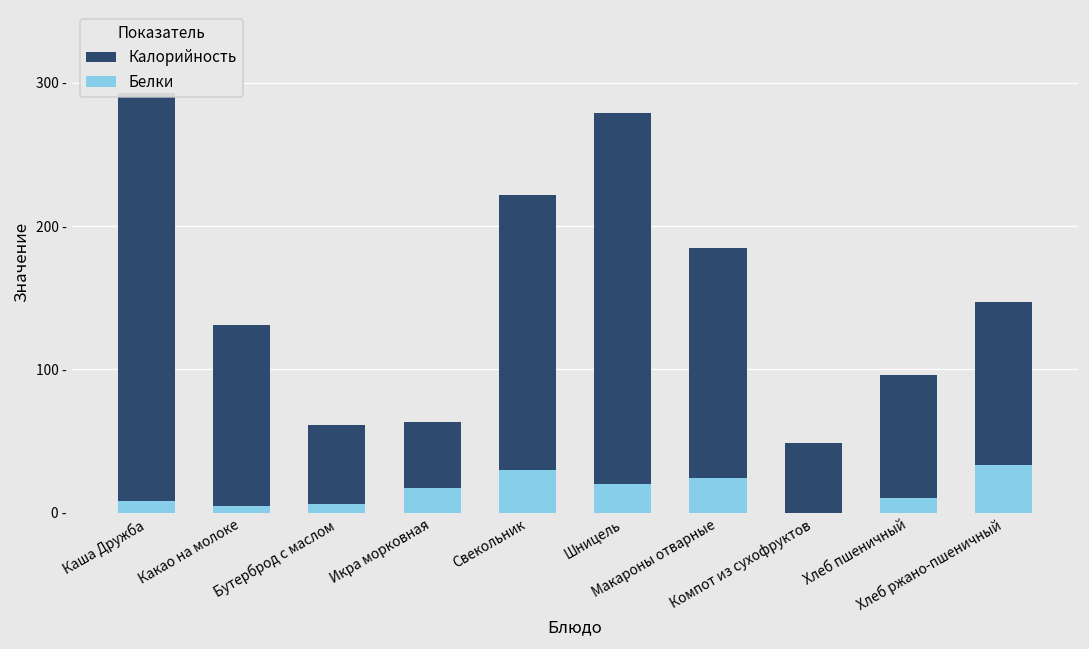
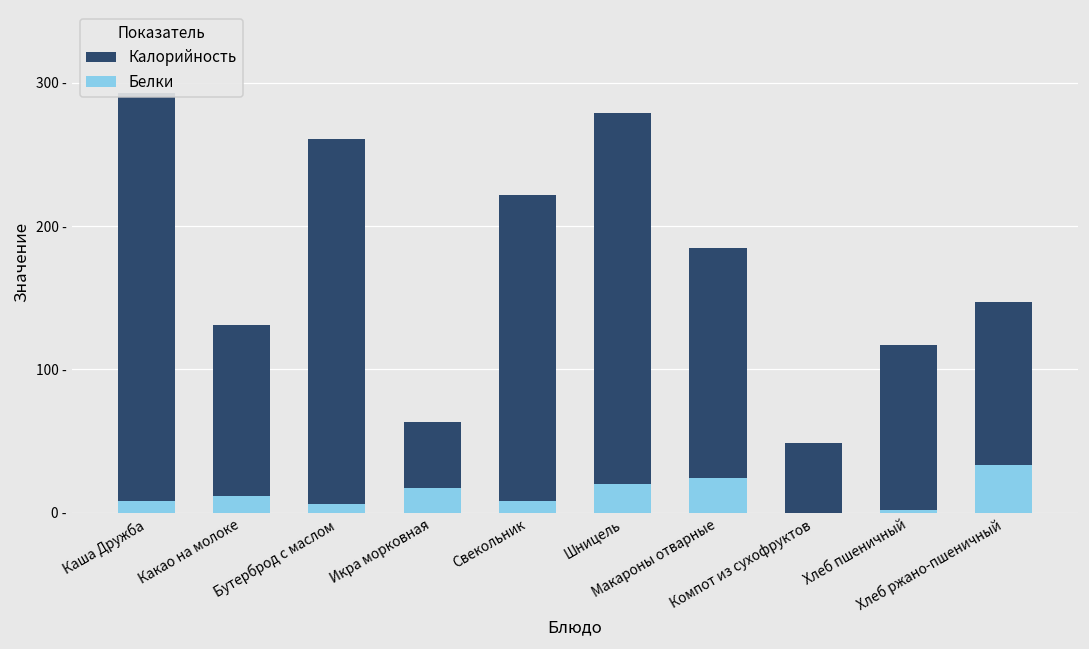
  {
    "Калорийность": {
      "Какао на молоке": "131 -",
-     "Бутерброд с маслом": "61 -",
+     "Бутерброд с маслом": "261 -",
      "Икра морковная": "63 -",
      "Свекольник": "222 -",
      "Шницель": "279 -",
      "Макароны отварные": "185 -",
      "Компот из сухофруктов": "49 -",
-     "Хлеб пшеничный": "96 -",
+     "Хлеб пшеничный": "117 -",
      "Хлеб ржано-пшеничный": "147 -"
    },
    "Белки": {
-     "Какао на молоке": "5 -",
-     "Свекольник": "30 -",
+     "Какао на молоке": "12 -",
+     "Свекольник": "8 -",
      "Компот из сухофруктов": "0 -",
-     "Хлеб пшеничный": "10 -"
+     "Хлеб пшеничный": "2 -"
    }
  }
